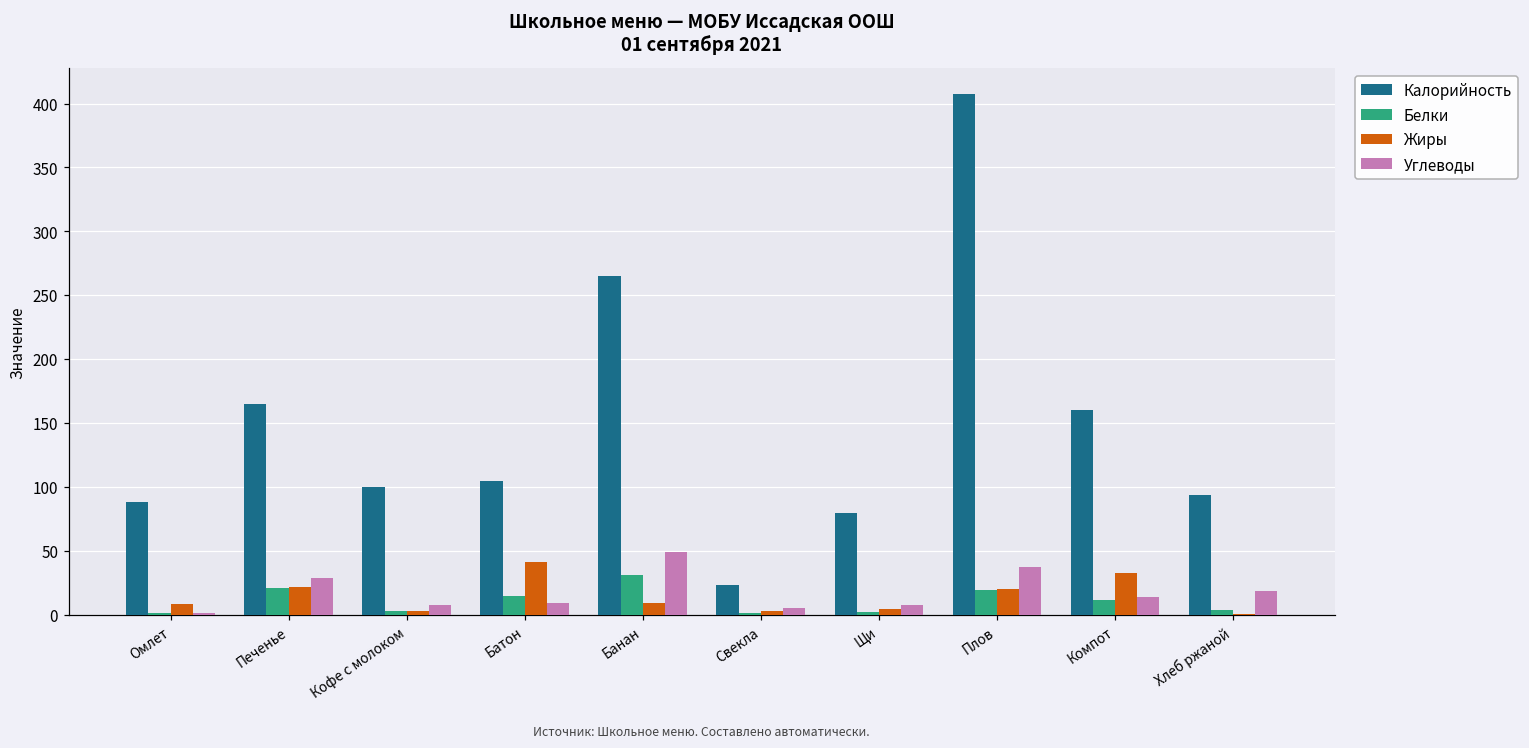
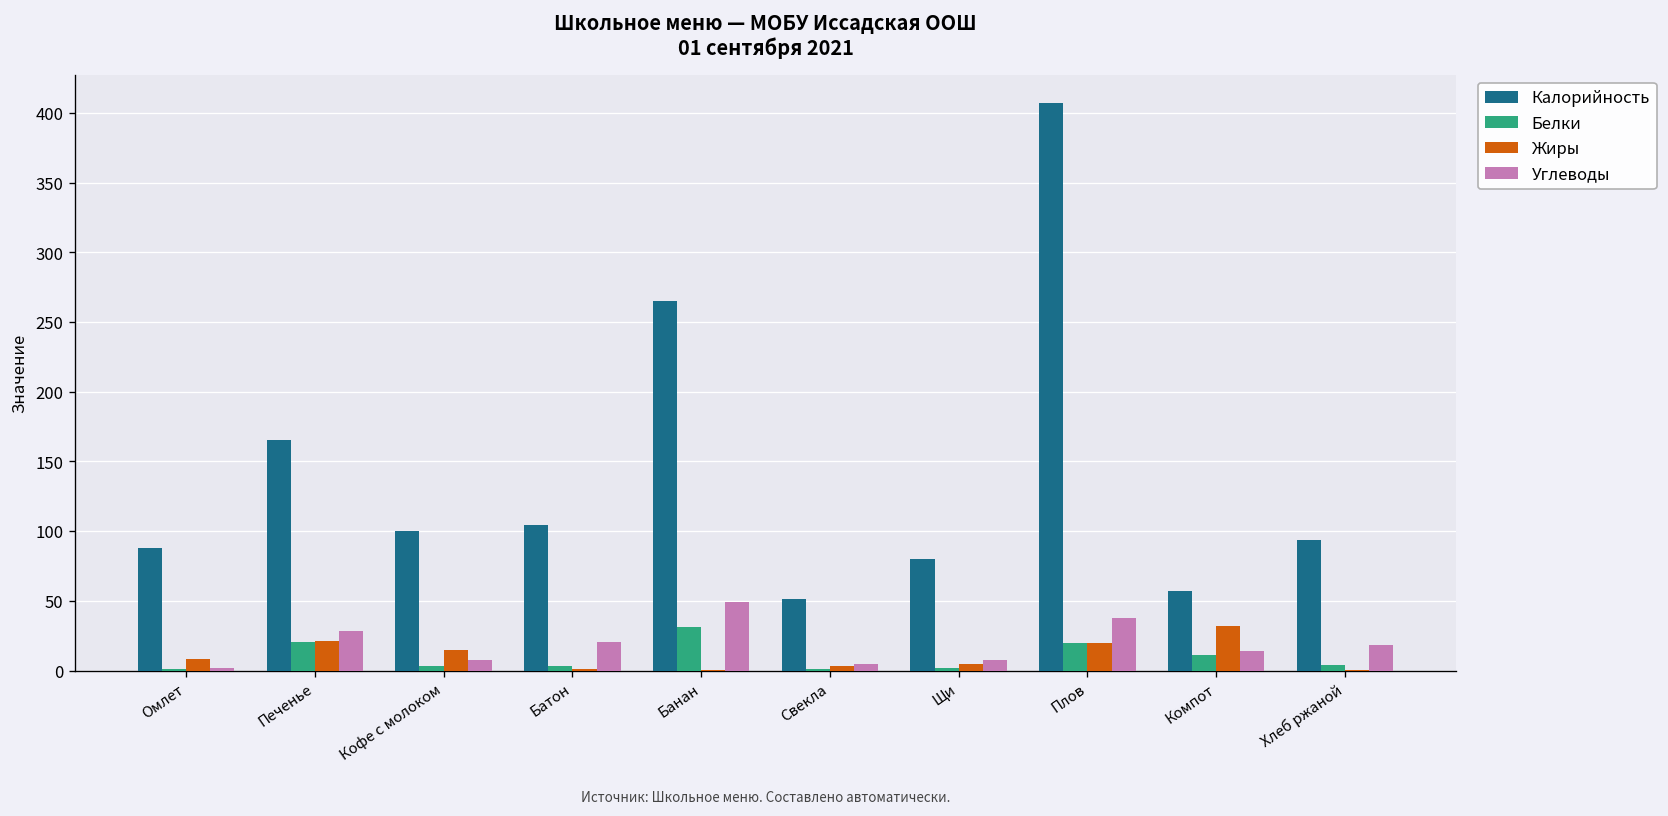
  {
    "Калорийность": {
      "Омлет": 88,
      "Печенье": 165,
      "Кофе с молоком": 100,
      "Батон": 105,
      "Банан": 265,
-     "Свекла": 23,
+     "Свекла": 51,
      "Щи": 80,
      "Плов": 407,
-     "Компот": 160,
+     "Компот": 57,
      "Хлеб ржаной": 93
    },
    "Белки": {
      "Печенье": 21,
      "Кофе с молоком": 3,
-     "Батон": 15,
+     "Батон": 3,
      "Банан": 31,
      "Плов": 20,
      "Компот": 11,
      "Хлеб ржаной": 4
    },
    "Жиры": {
      "Омлет": 9,
      "Печенье": 21,
-     "Кофе с молоком": 3,
-     "Батон": 41,
-     "Банан": 9,
+     "Кофе с молоком": 15,
+     "Батон": 1,
+     "Банан": 0,
      "Свекла": 3,
      "Щи": 5,
      "Плов": 20,
      "Компот": 32
    },
    "Углеводы": {
      "Печенье": 28,
      "Кофе с молоком": 8,
-     "Батон": 9,
+     "Батон": 21,
      "Банан": 49,
      "Свекла": 5,
      "Щи": 8,
      "Плов": 38,
      "Компот": 14,
      "Хлеб ржаной": 18
    }
  }
